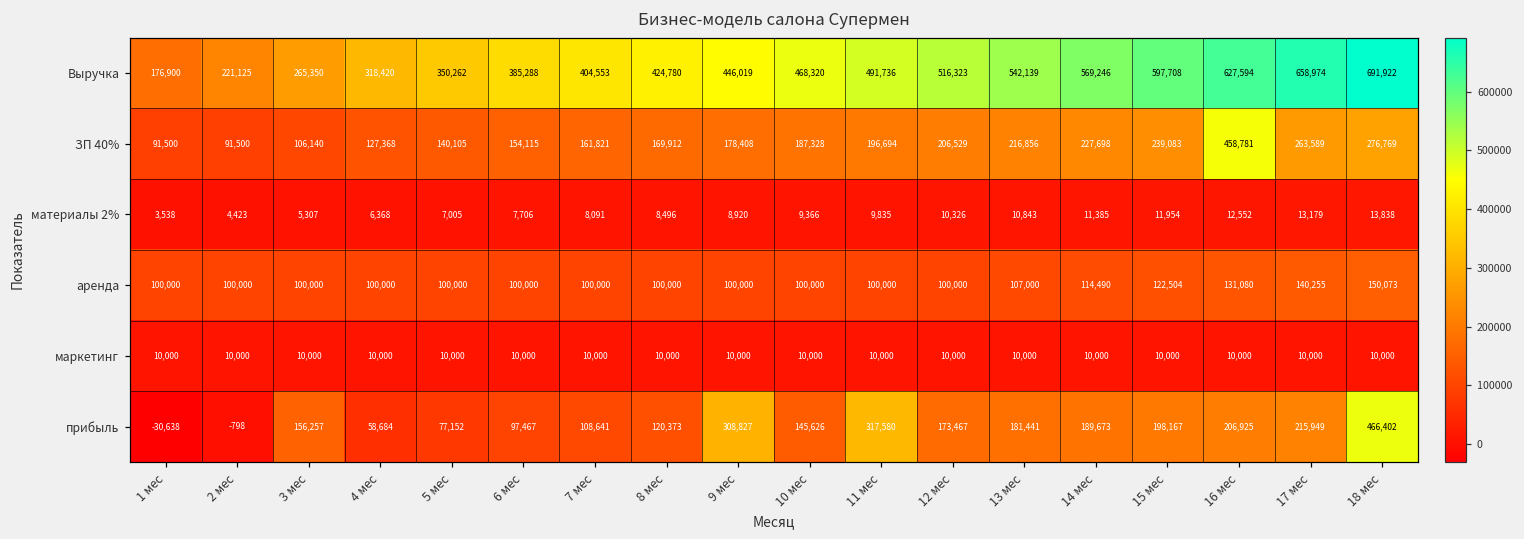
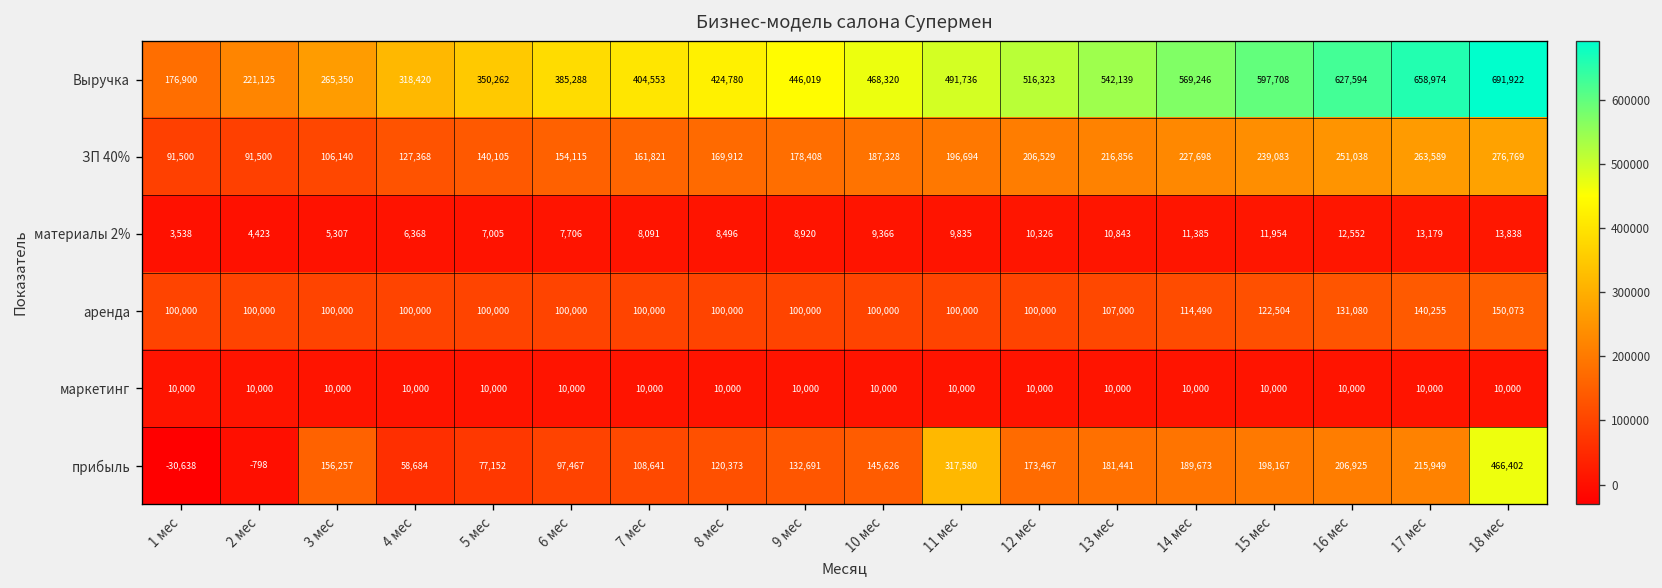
  {
    "Выручка": {
      "1 мес": "176,900",
      "2 мес": "221,125",
      "3 мес": "265,350",
      "4 мес": "318,420",
      "5 мес": "350,262",
      "6 мес": "385,288",
      "7 мес": "404,553",
      "8 мес": "424,780",
      "9 мес": "446,019",
      "10 мес": "468,320",
      "11 мес": "491,736",
      "12 мес": "516,323",
      "13 мес": "542,139",
      "14 мес": "569,246",
      "15 мес": "597,708",
      "16 мес": "627,594",
      "17 мес": "658,974",
      "18 мес": "691,922"
    },
    "ЗП 40%": {
      "1 мес": "91,500",
      "2 мес": "91,500",
      "3 мес": "106,140",
      "4 мес": "127,368",
      "5 мес": "140,105",
      "6 мес": "154,115",
      "7 мес": "161,821",
      "8 мес": "169,912",
      "9 мес": "178,408",
      "10 мес": "187,328",
      "11 мес": "196,694",
      "12 мес": "206,529",
      "13 мес": "216,856",
      "14 мес": "227,698",
      "15 мес": "239,083",
-     "16 мес": "458,781",
+     "16 мес": "251,038",
      "17 мес": "263,589",
      "18 мес": "276,769"
    },
    "материалы 2%": {
      "1 мес": "3,538",
      "2 мес": "4,423",
      "3 мес": "5,307",
      "4 мес": "6,368",
      "5 мес": "7,005",
      "6 мес": "7,706",
      "7 мес": "8,091",
      "8 мес": "8,496",
      "9 мес": "8,920",
      "10 мес": "9,366",
      "11 мес": "9,835",
      "12 мес": "10,326",
      "13 мес": "10,843",
      "14 мес": "11,385",
      "15 мес": "11,954",
      "16 мес": "12,552",
      "17 мес": "13,179",
      "18 мес": "13,838"
    },
    "аренда": {
      "1 мес": "100,000",
      "2 мес": "100,000",
      "3 мес": "100,000",
      "4 мес": "100,000",
      "5 мес": "100,000",
      "6 мес": "100,000",
      "7 мес": "100,000",
      "8 мес": "100,000",
      "9 мес": "100,000",
      "10 мес": "100,000",
      "11 мес": "100,000",
      "12 мес": "100,000",
      "13 мес": "107,000",
      "14 мес": "114,490",
      "15 мес": "122,504",
      "16 мес": "131,080",
      "17 мес": "140,255",
      "18 мес": "150,073"
    },
    "маркетинг": {
      "1 мес": "10,000",
      "2 мес": "10,000",
      "3 мес": "10,000",
      "4 мес": "10,000",
      "5 мес": "10,000",
      "6 мес": "10,000",
      "7 мес": "10,000",
      "8 мес": "10,000",
      "9 мес": "10,000",
      "10 мес": "10,000",
      "11 мес": "10,000",
      "12 мес": "10,000",
      "13 мес": "10,000",
      "14 мес": "10,000",
      "15 мес": "10,000",
      "16 мес": "10,000",
      "17 мес": "10,000",
      "18 мес": "10,000"
    },
    "прибыль": {
      "1 мес": "-30,638",
      "2 мес": "-798",
      "3 мес": "156,257",
      "4 мес": "58,684",
      "5 мес": "77,152",
      "6 мес": "97,467",
      "7 мес": "108,641",
      "8 мес": "120,373",
-     "9 мес": "308,827",
+     "9 мес": "132,691",
      "10 мес": "145,626",
      "11 мес": "317,580",
      "12 мес": "173,467",
      "13 мес": "181,441",
      "14 мес": "189,673",
      "15 мес": "198,167",
      "16 мес": "206,925",
      "17 мес": "215,949",
      "18 мес": "466,402"
    }
  }
